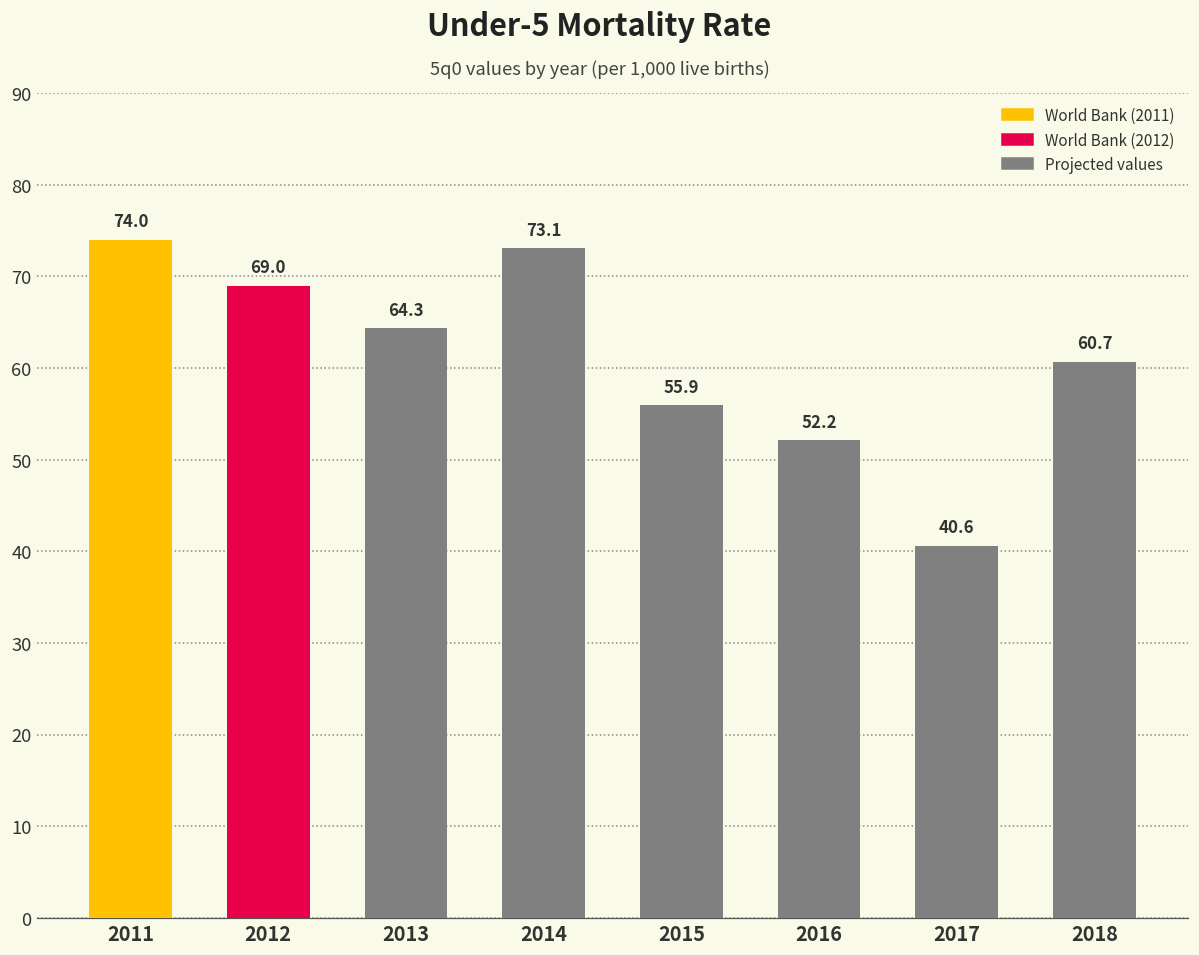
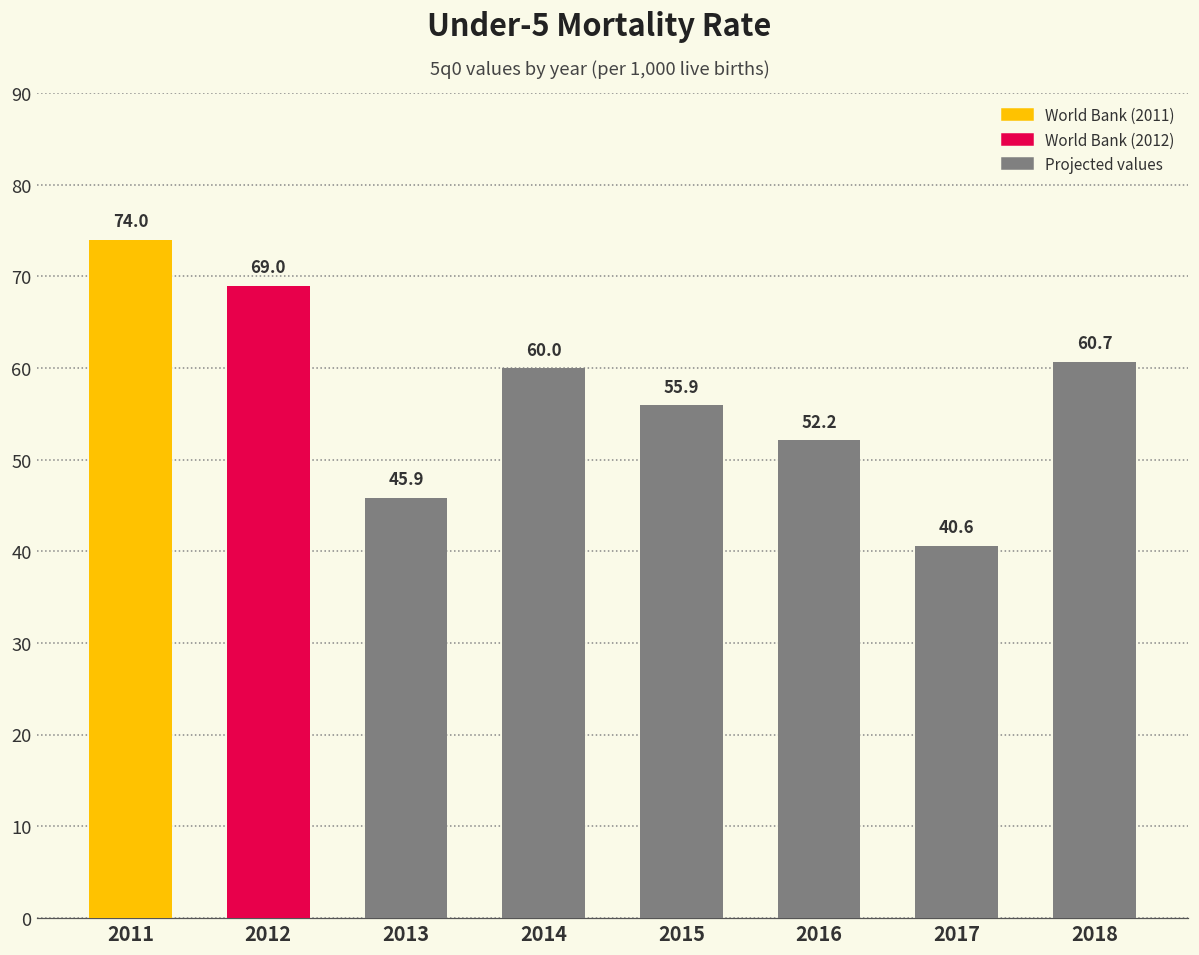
  {
    "2011": 74.0,
    "2012": 69.0,
-   "2013": 64.3,
-   "2014": 73.1,
+   "2013": 45.9,
+   "2014": 60.0,
    "2015": 55.9,
    "2016": 52.2,
    "2017": 40.6,
    "2018": 60.7
  }
